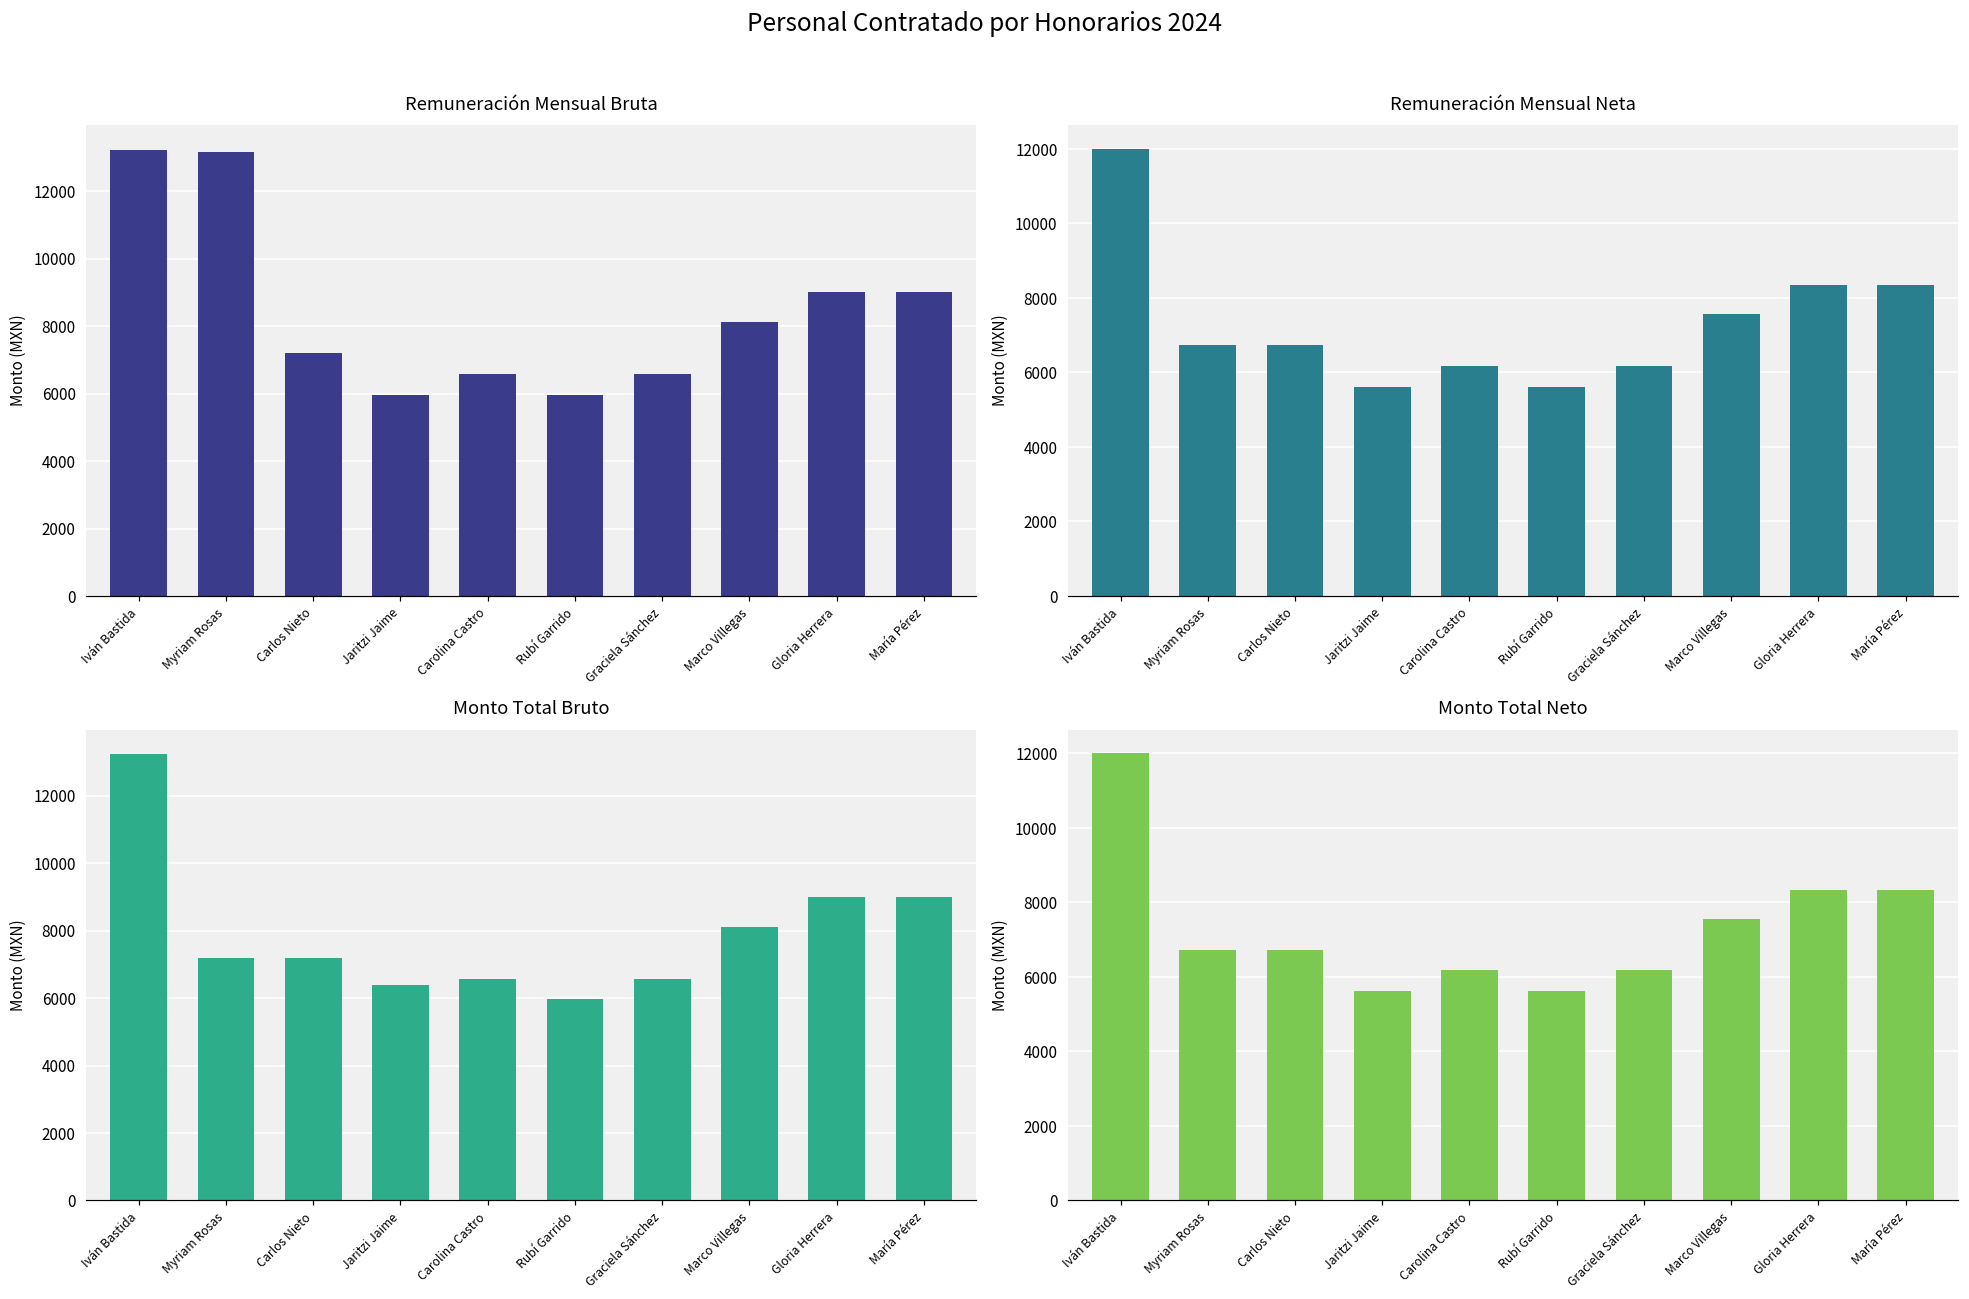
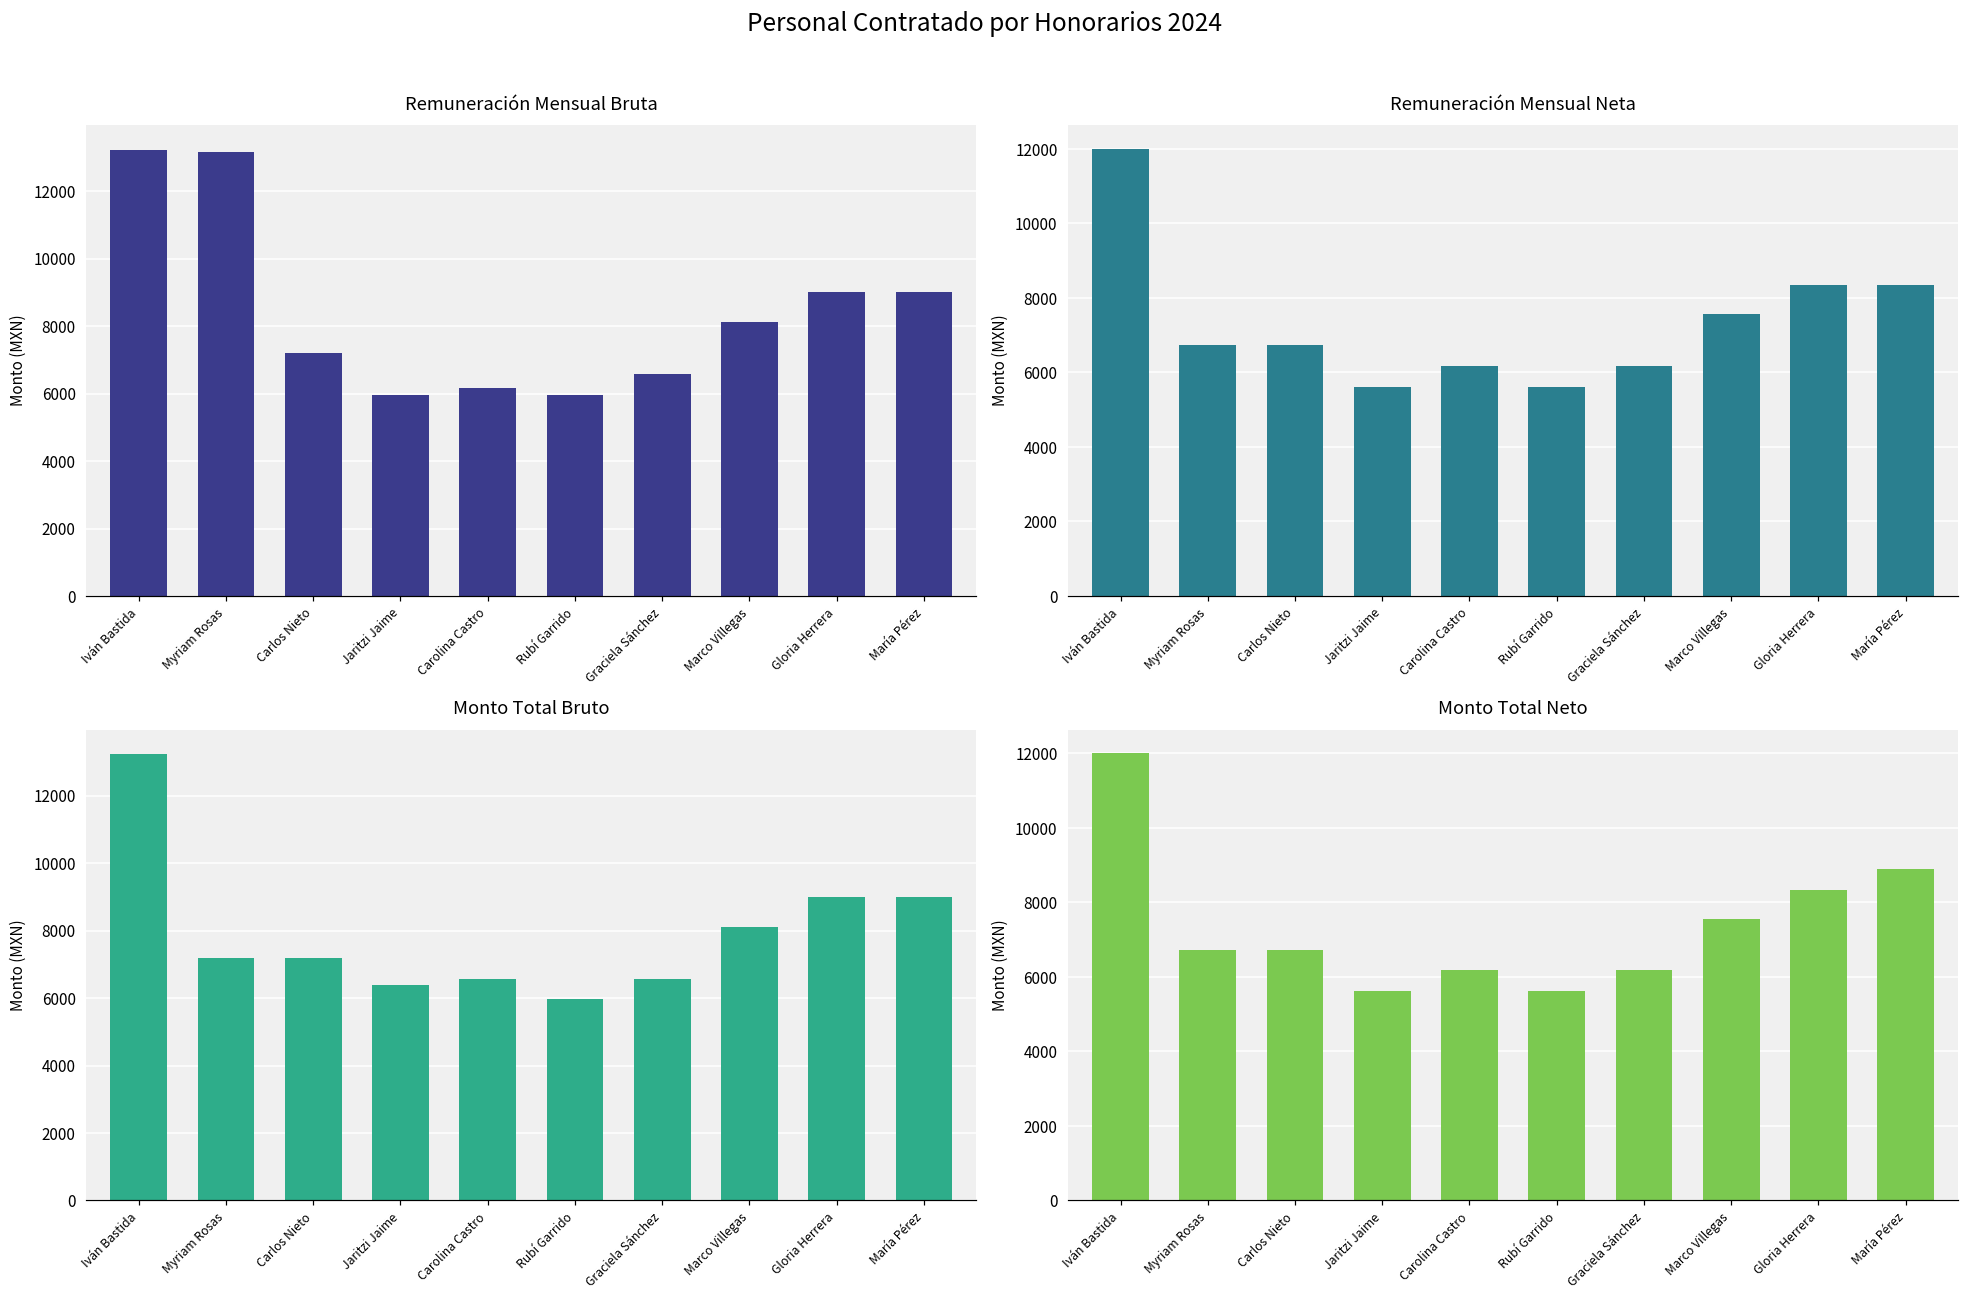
  {
    "Remuneración Mensual Bruta": {
      "Iván Bastida": 13200,
      "Myriam Rosas": 13200,
      "Carlos Nieto": 7200,
      "Jaritzi Jaime": 6000,
-     "Carolina Castro": 6600,
+     "Carolina Castro": 6200,
      "Rubí Garrido": 6000,
      "Graciela Sánchez": 6600,
      "Marco Villegas": 8100,
      "Gloria Herrera": 9000,
      "María Pérez": 9000
    },
    "Remuneración Mensual Neta": {
      "Iván Bastida": 12000,
      "Myriam Rosas": 6700,
      "Carlos Nieto": 6700,
      "Jaritzi Jaime": 5600,
      "Carolina Castro": 6200,
      "Rubí Garrido": 5600,
      "Graciela Sánchez": 6200,
      "Marco Villegas": 7600,
      "Gloria Herrera": 8300,
      "María Pérez": 8300
    },
    "Monto Total Bruto": {
      "Iván Bastida": 13200,
      "Myriam Rosas": 7200,
      "Carlos Nieto": 7200,
      "Jaritzi Jaime": 6400,
      "Carolina Castro": 6600,
      "Rubí Garrido": 6000,
      "Graciela Sánchez": 6600,
      "Marco Villegas": 8100,
      "Gloria Herrera": 9000,
      "María Pérez": 9000
    },
    "Monto Total Neto": {
      "Iván Bastida": 12000,
      "Myriam Rosas": 6700,
      "Carlos Nieto": 6700,
      "Jaritzi Jaime": 5600,
      "Carolina Castro": 6200,
      "Rubí Garrido": 5600,
      "Graciela Sánchez": 6200,
      "Marco Villegas": 7600,
      "Gloria Herrera": 8300,
-     "María Pérez": 8300
+     "María Pérez": 8900
    }
  }
